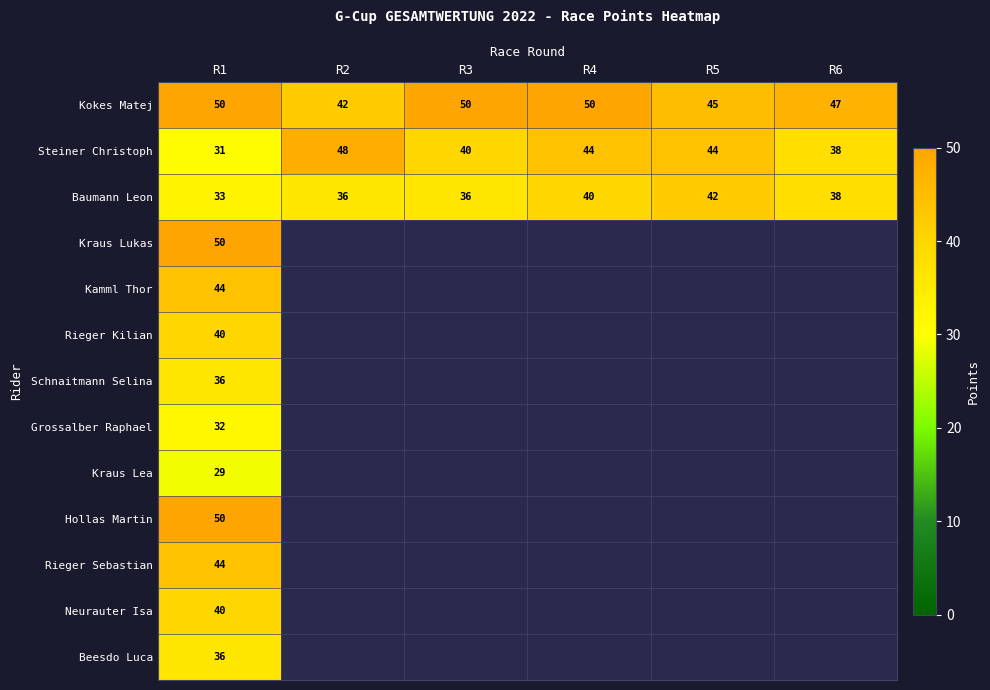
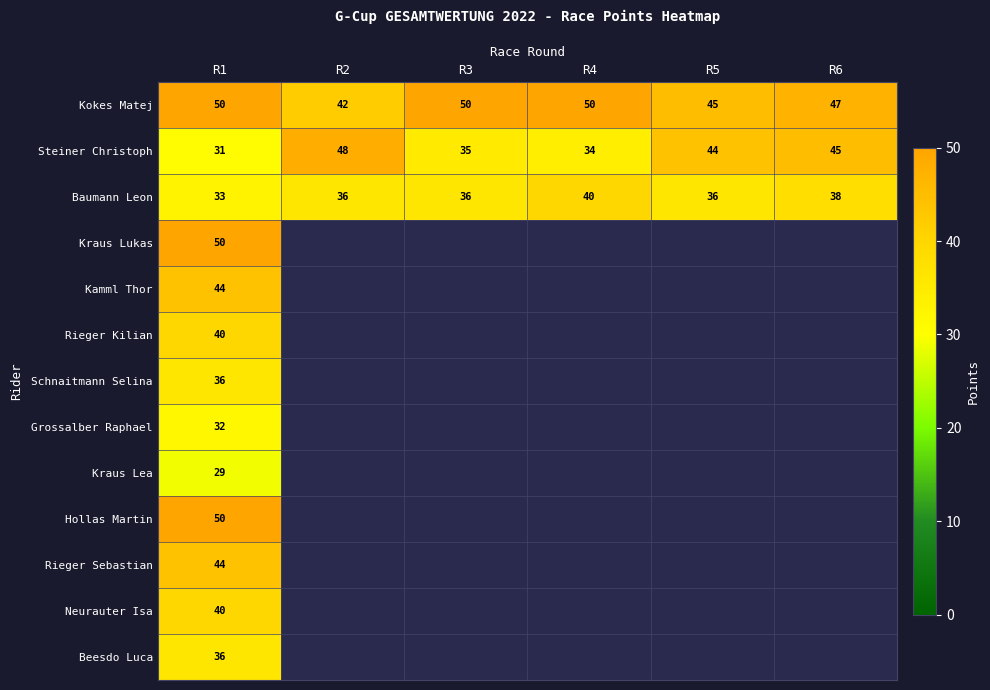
  {
    "Kokes Matej": {
      "R1": 50,
      "R2": 42,
      "R3": 50,
      "R4": 50,
      "R5": 45,
      "R6": 47
    },
    "Steiner Christoph": {
      "R1": 31,
      "R2": 48,
-     "R3": 40,
-     "R4": 44,
+     "R3": 35,
+     "R4": 34,
      "R5": 44,
-     "R6": 38
+     "R6": 45
    },
    "Baumann Leon": {
      "R1": 33,
      "R2": 36,
      "R3": 36,
      "R4": 40,
-     "R5": 42,
+     "R5": 36,
      "R6": 38
    },
    "Kraus Lukas": {
      "R1": 50
    },
    "Kamml Thor": {
      "R1": 44
    },
    "Rieger Kilian": {
      "R1": 40
    },
    "Schnaitmann Selina": {
      "R1": 36
    },
    "Grossalber Raphael": {
      "R1": 32
    },
    "Kraus Lea": {
      "R1": 29
    },
    "Hollas Martin": {
      "R1": 50
    },
    "Rieger Sebastian": {
      "R1": 44
    },
    "Neurauter Isa": {
      "R1": 40
    },
    "Beesdo Luca": {
      "R1": 36
    }
  }
